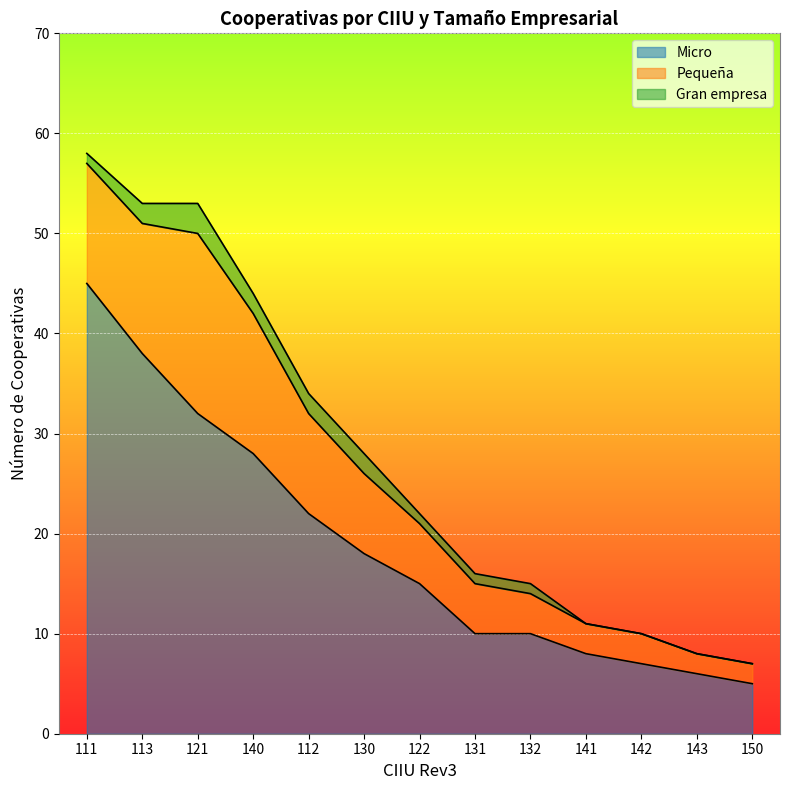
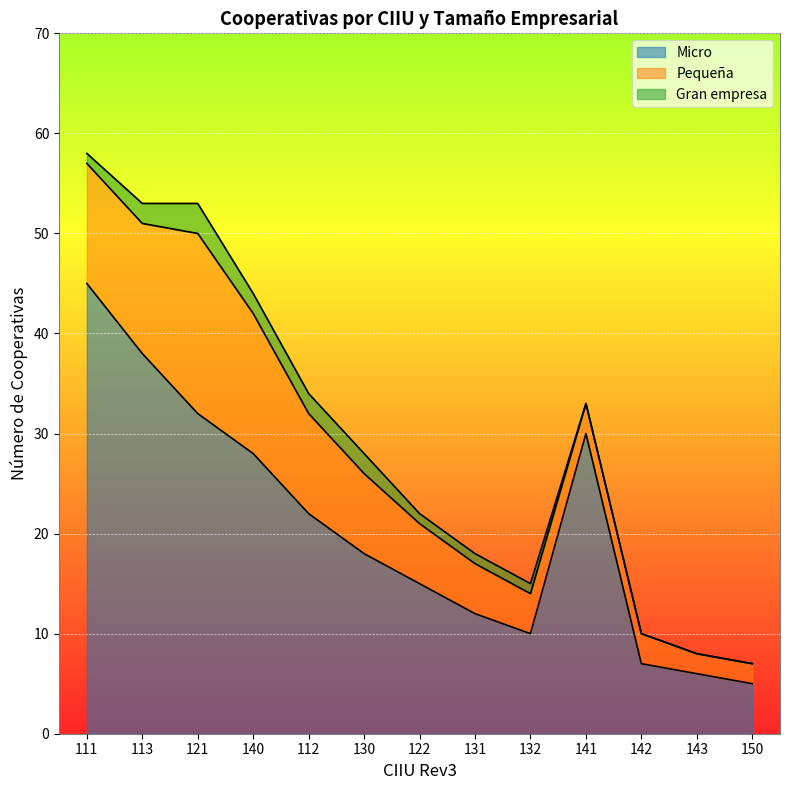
  {
    "Micro": {
      "111": 45,
      "113": 38,
      "121": 32,
      "140": 28,
      "112": 22,
      "130": 18,
      "122": 15,
-     "131": 10,
+     "131": 12,
      "132": 10,
-     "141": 8,
+     "141": 30,
      "142": 7,
      "143": 6,
      "150": 5
    },
    "Pequeña": {
      "111": 12,
      "113": 13,
      "121": 18,
      "140": 14,
      "112": 10,
      "130": 8,
      "122": 6,
      "131": 5,
      "132": 4
    },
    "Gran empresa": {
      "111": 1,
      "113": 2,
      "121": 3,
      "140": 2,
      "112": 2,
      "130": 2,
      "122": 1,
      "131": 1,
      "132": 1
    }
  }
